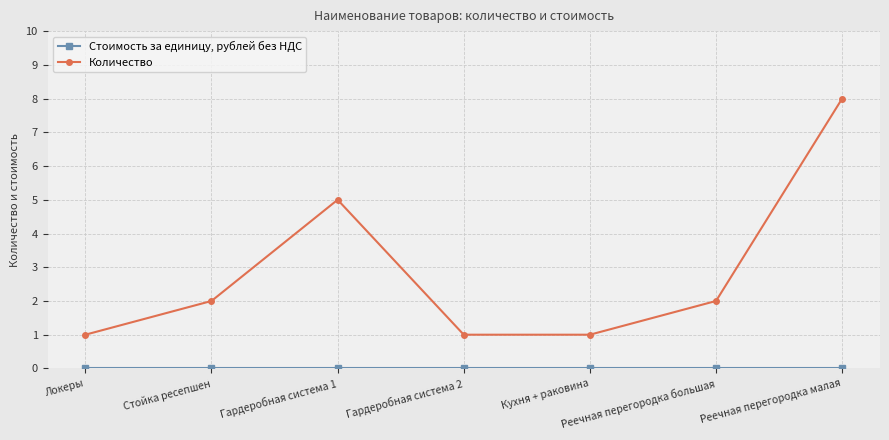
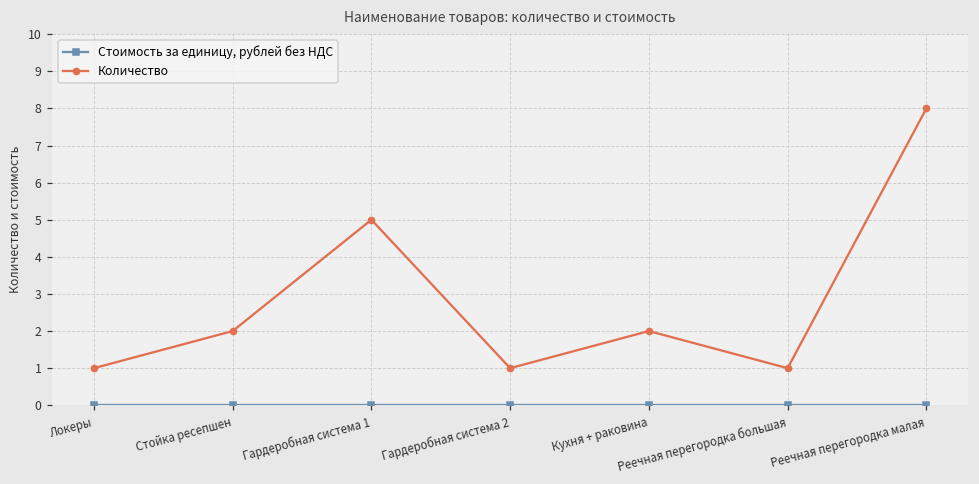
  {
    "Стоимость за единицу, рублей без НДС": {
      "Локеры": 0,
      "Стойка ресепшен": 0,
      "Гардеробная система 1": 0,
      "Гардеробная система 2": 0,
      "Кухня + раковина": 0,
      "Реечная перегородка большая": 0,
      "Реечная перегородка малая": 0
    },
    "Количество": {
      "Локеры": 1,
      "Стойка ресепшен": 2,
      "Гардеробная система 1": 5,
      "Гардеробная система 2": 1,
-     "Кухня + раковина": 1,
-     "Реечная перегородка большая": 2,
+     "Кухня + раковина": 2,
+     "Реечная перегородка большая": 1,
      "Реечная перегородка малая": 8
    }
  }
